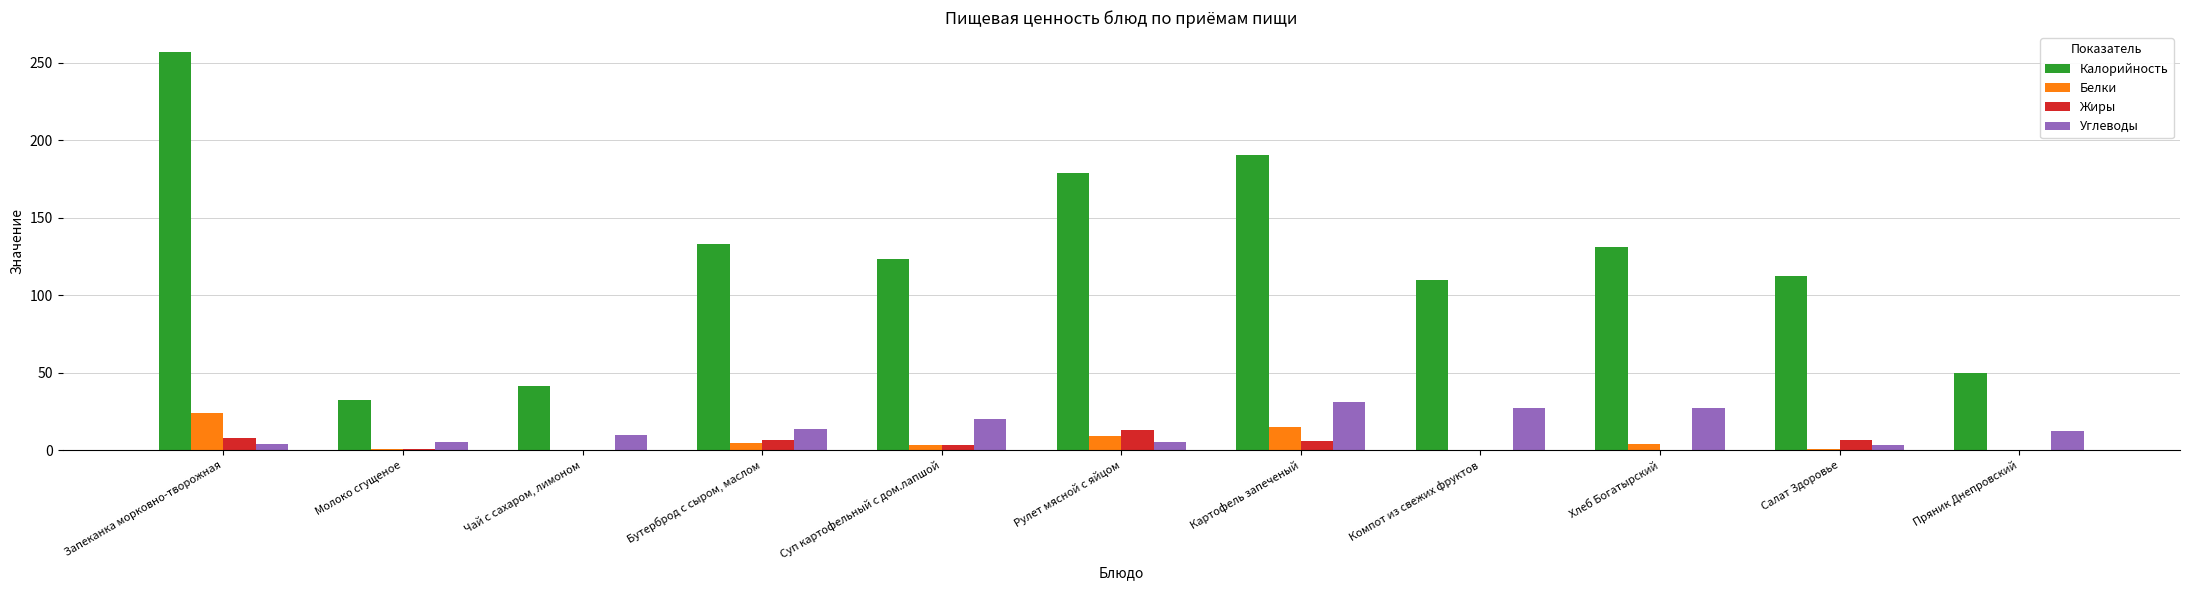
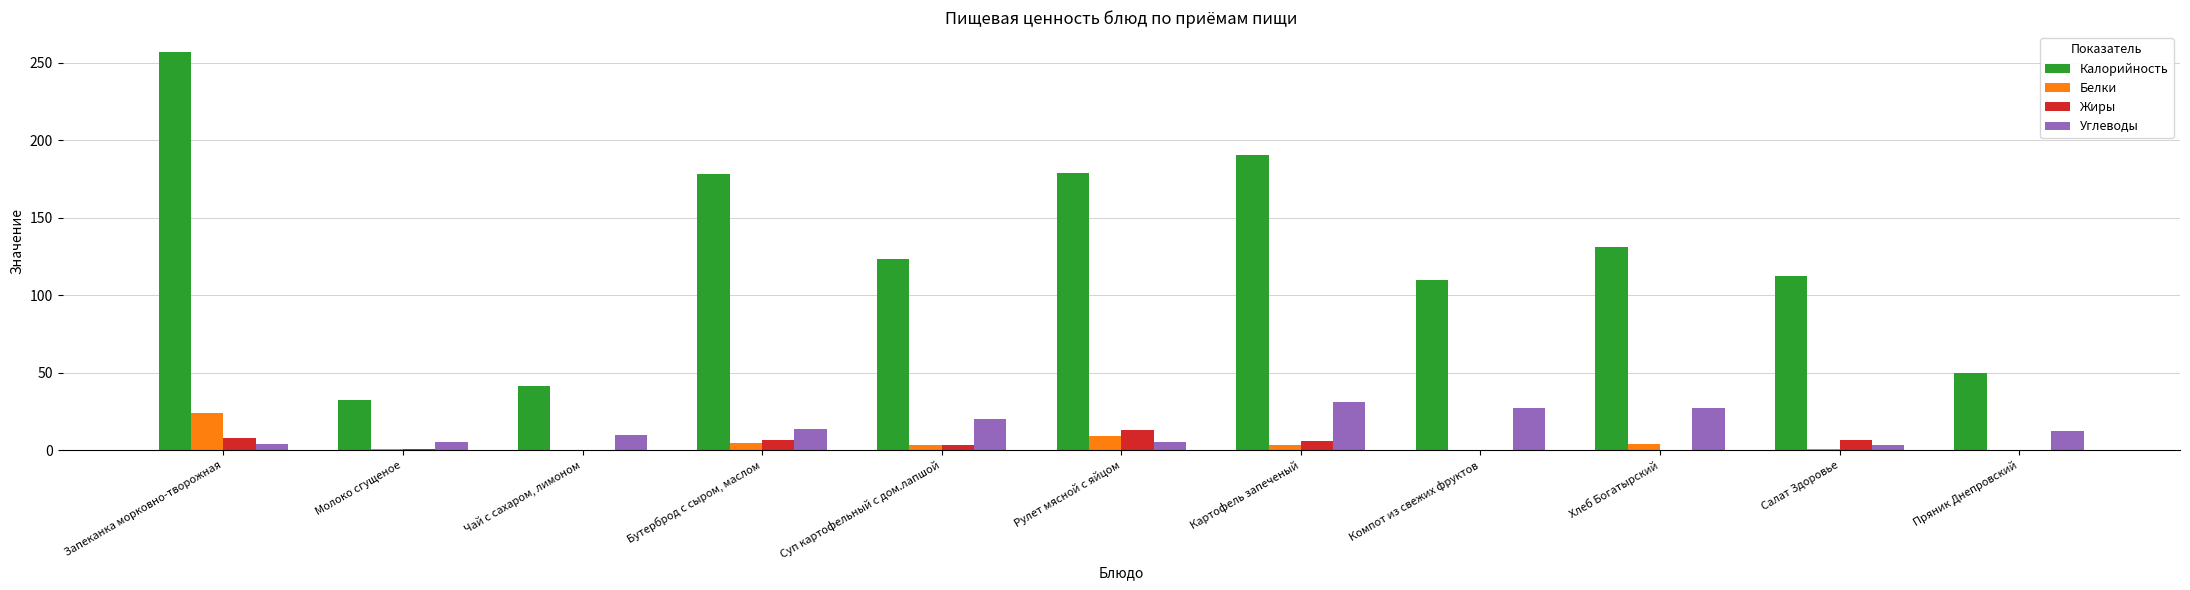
  {
    "Калорийность": {
      "Запеканка морковно-творожная": 257,
      "Молоко сгущеное": 33,
      "Чай с сахаром, лимоном": 42,
-     "Бутерброд с сыром, маслом": 133,
+     "Бутерброд с сыром, маслом": 178,
      "Суп картофельный с дом.лапшой": 123,
      "Рулет мясной с яйцом": 179,
      "Картофель запеченый": 190,
      "Компот из свежих фруктов": 110,
      "Хлеб Богатырский": 132,
      "Салат Здоровье": 112,
      "Пряник Днепровский": 50
    },
    "Белки": {
      "Запеканка морковно-творожная": 24,
      "Бутерброд с сыром, маслом": 5,
      "Суп картофельный с дом.лапшой": 3,
      "Рулет мясной с яйцом": 9,
-     "Картофель запеченый": 15,
+     "Картофель запеченый": 4,
      "Хлеб Богатырский": 4,
      "Пряник Днепровский": 0
    },
    "Жиры": {
      "Запеканка морковно-творожная": 8,
      "Чай с сахаром, лимоном": 0,
      "Бутерброд с сыром, маслом": 7,
      "Суп картофельный с дом.лапшой": 3,
      "Рулет мясной с яйцом": 13,
      "Картофель запеченый": 6,
      "Салат Здоровье": 7
    },
    "Углеводы": {
      "Запеканка морковно-творожная": 4,
      "Молоко сгущеное": 6,
      "Чай с сахаром, лимоном": 10,
      "Бутерброд с сыром, маслом": 14,
      "Суп картофельный с дом.лапшой": 20,
      "Рулет мясной с яйцом": 5,
      "Картофель запеченый": 31,
      "Компот из свежих фруктов": 27,
      "Хлеб Богатырский": 28,
      "Салат Здоровье": 3,
      "Пряник Днепровский": 12
    }
  }
